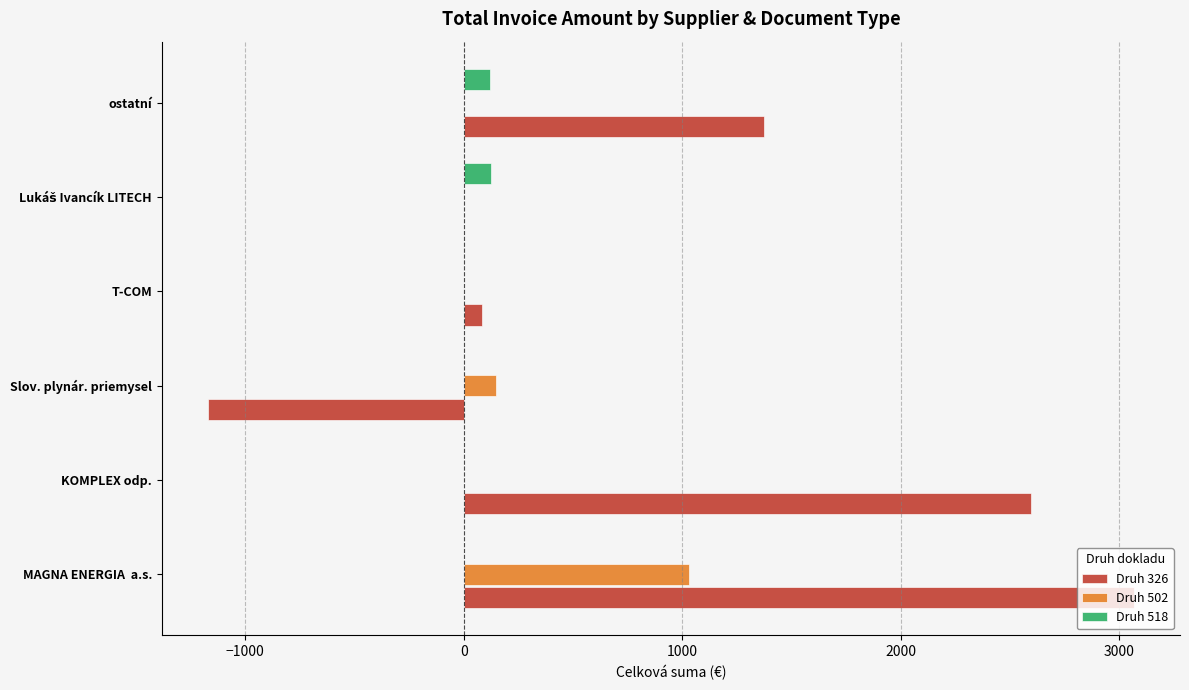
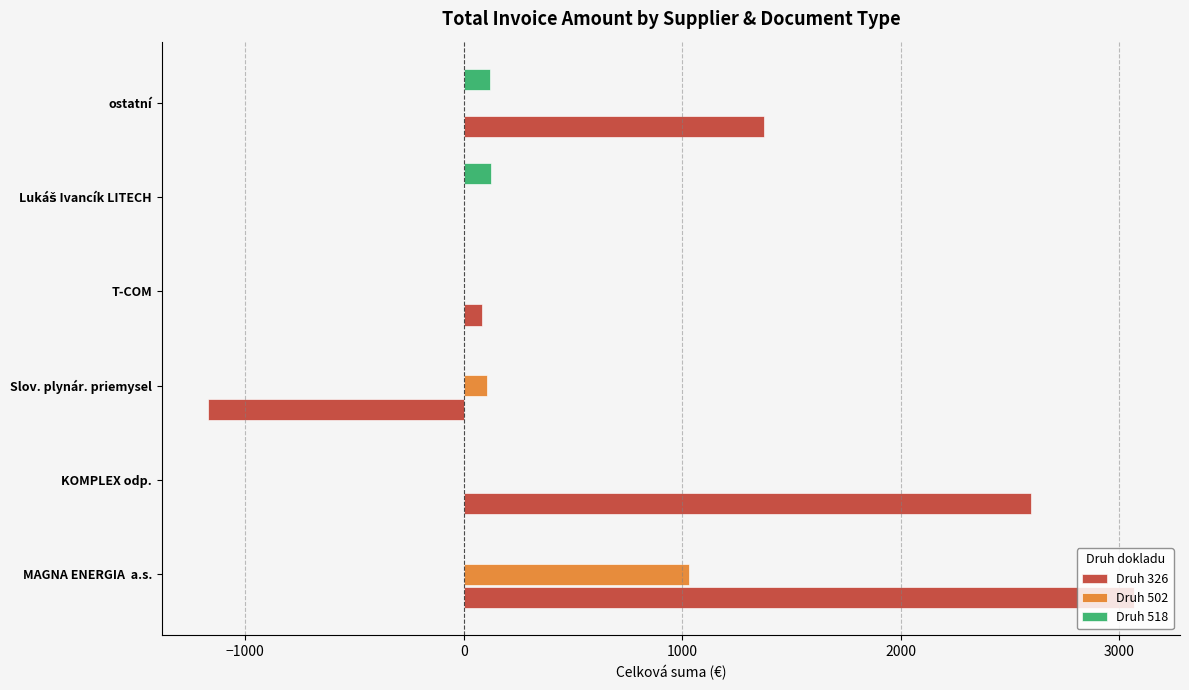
  {
    "Druh 326": {
      "ostatní": 1370,
      "Lukáš Ivancík LITECH": 0,
      "T-COM": 80,
      "Slov. plynár. priemysel": -1170,
      "KOMPLEX odp.": 2590
    },
    "Druh 502": {
      "ostatní": 0,
      "Lukáš Ivancík LITECH": 0,
      "T-COM": 0,
-     "Slov. plynár. priemysel": 150,
+     "Slov. plynár. priemysel": 110,
      "KOMPLEX odp.": 0,
      "MAGNA ENERGIA a.s.": 1030
    },
    "Druh 518": {
      "ostatní": 120,
      "Lukáš Ivancík LITECH": 130,
      "T-COM": 0,
      "Slov. plynár. priemysel": 0,
      "KOMPLEX odp.": 0,
      "MAGNA ENERGIA a.s.": 0
    }
  }
